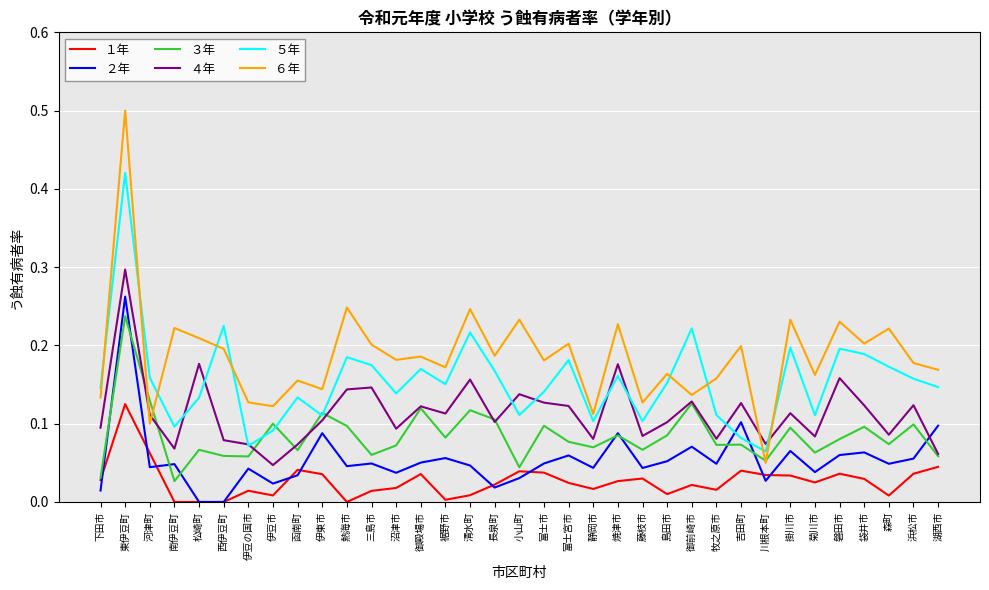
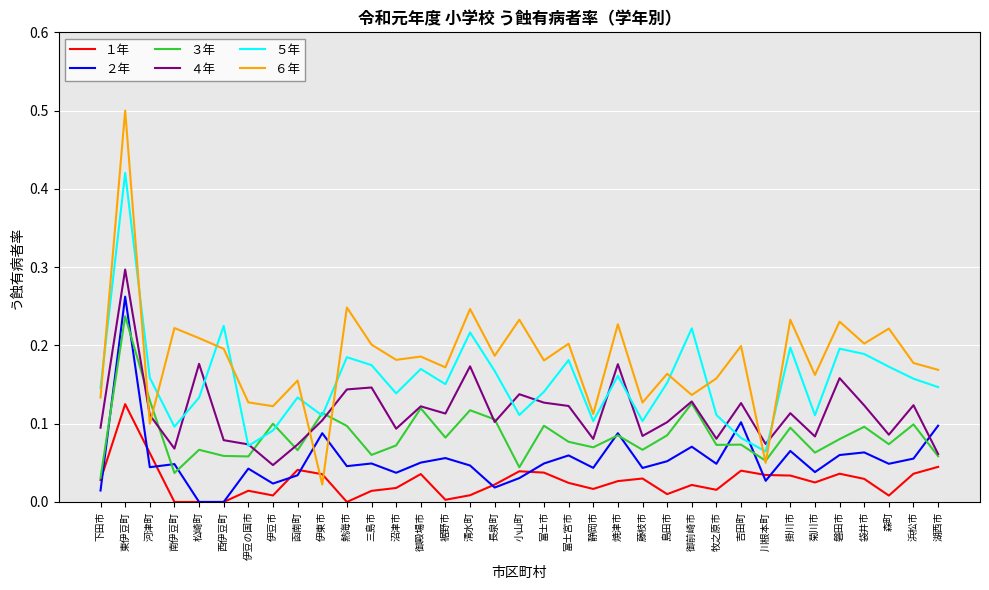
  {
    "１年": {
      "東伊豆町": 0.13,
      "河津町": 0.06,
      "南伊豆町": 0.00,
      "伊豆の国市": 0.01,
      "伊豆市": 0.01,
      "函南町": 0.04,
      "伊東市": 0.04,
      "熱海市": 0.00,
      "三島市": 0.01,
      "沼津市": 0.02,
      "御殿場市": 0.04,
      "裾野市": 0.00,
      "清水町": 0.01,
      "長泉町": 0.02,
      "小山町": 0.04,
      "富士市": 0.04,
      "富士宮市": 0.02,
      "静岡市": 0.02,
      "焼津市": 0.03,
      "藤枝市": 0.03,
      "島田市": 0.01,
      "御前崎市": 0.02,
      "牧之原市": 0.02,
      "吉田町": 0.04,
      "川根本町": 0.03,
      "掛川市": 0.03,
      "菊川市": 0.02,
      "磐田市": 0.04,
      "袋井市": 0.03,
      "森町": 0.01,
      "浜松市": 0.04,
      "湖西市": 0.04
    },
    "２年": {
      "下田市": 0.01,
      "東伊豆町": 0.26,
      "河津町": 0.04,
      "南伊豆町": 0.05,
      "伊豆の国市": 0.04,
      "伊豆市": 0.02,
      "函南町": 0.03,
      "伊東市": 0.09,
      "熱海市": 0.05,
      "三島市": 0.05,
      "沼津市": 0.04,
      "御殿場市": 0.05,
      "裾野市": 0.06,
      "清水町": 0.05,
      "長泉町": 0.02,
      "小山町": 0.03,
      "富士市": 0.05,
      "富士宮市": 0.06,
      "静岡市": 0.04,
      "藤枝市": 0.04,
      "島田市": 0.05,
      "御前崎市": 0.07,
      "牧之原市": 0.05,
      "吉田町": 0.10,
      "川根本町": 0.03,
      "掛川市": 0.07,
      "菊川市": 0.04,
      "磐田市": 0.06,
      "袋井市": 0.06,
      "森町": 0.05,
      "浜松市": 0.06,
      "湖西市": 0.10
    },
    "３年": {
      "東伊豆町": 0.24,
      "河津町": 0.13,
-     "南伊豆町": 0.03,
+     "南伊豆町": 0.04,
      "松崎町": 0.07,
      "西伊豆町": 0.06,
      "伊豆の国市": 0.06,
      "伊豆市": 0.10,
      "函南町": 0.07,
      "伊東市": 0.11,
      "熱海市": 0.10,
      "三島市": 0.06,
      "沼津市": 0.07,
      "裾野市": 0.08,
      "清水町": 0.12,
      "長泉町": 0.11,
      "小山町": 0.04,
      "富士市": 0.10,
      "富士宮市": 0.08,
      "静岡市": 0.07,
      "藤枝市": 0.07,
      "島田市": 0.09,
      "牧之原市": 0.07,
      "吉田町": 0.07,
      "掛川市": 0.09,
      "菊川市": 0.06,
      "磐田市": 0.08,
      "袋井市": 0.10,
      "森町": 0.07,
      "浜松市": 0.10
    },
    "４年": {
      "下田市": 0.09,
      "東伊豆町": 0.30,
      "河津町": 0.11,
      "南伊豆町": 0.07,
      "松崎町": 0.18,
      "西伊豆町": 0.08,
      "伊豆市": 0.05,
      "函南町": 0.07,
      "伊東市": 0.10,
      "熱海市": 0.14,
      "三島市": 0.15,
      "沼津市": 0.09,
      "裾野市": 0.11,
-     "清水町": 0.16,
+     "清水町": 0.17,
      "長泉町": 0.10,
      "小山町": 0.14,
      "富士市": 0.13,
      "富士宮市": 0.12,
      "静岡市": 0.08,
      "焼津市": 0.18,
      "藤枝市": 0.08,
      "島田市": 0.10,
      "牧之原市": 0.08,
      "吉田町": 0.13,
      "川根本町": 0.07,
      "掛川市": 0.11,
      "菊川市": 0.08,
      "磐田市": 0.16,
      "袋井市": 0.12,
      "森町": 0.09,
      "浜松市": 0.12
    },
    "５年": {
      "下田市": 0.15,
      "東伊豆町": 0.42,
      "河津町": 0.16,
      "南伊豆町": 0.10,
      "松崎町": 0.13,
      "西伊豆町": 0.23,
      "伊豆市": 0.09,
      "函南町": 0.13,
      "伊東市": 0.11,
      "熱海市": 0.18,
      "三島市": 0.17,
      "沼津市": 0.14,
      "御殿場市": 0.17,
      "裾野市": 0.15,
      "清水町": 0.22,
      "長泉町": 0.17,
      "小山町": 0.11,
      "富士市": 0.14,
      "富士宮市": 0.18,
      "静岡市": 0.10,
      "焼津市": 0.16,
      "藤枝市": 0.10,
      "島田市": 0.15,
      "御前崎市": 0.22,
      "牧之原市": 0.11,
      "吉田町": 0.08,
      "川根本町": 0.06,
      "掛川市": 0.20,
      "菊川市": 0.11,
      "磐田市": 0.20,
      "袋井市": 0.19,
      "森町": 0.17,
      "浜松市": 0.16,
      "湖西市": 0.15
    },
    "６年": {
      "下田市": 0.13,
      "東伊豆町": 0.50,
      "河津町": 0.10,
      "南伊豆町": 0.22,
      "松崎町": 0.21,
      "西伊豆町": 0.20,
      "伊豆の国市": 0.13,
      "伊豆市": 0.12,
      "函南町": 0.16,
-     "伊東市": 0.14,
+     "伊東市": 0.02,
      "熱海市": 0.25,
      "三島市": 0.20,
      "沼津市": 0.18,
      "御殿場市": 0.19,
      "裾野市": 0.17,
      "清水町": 0.25,
      "長泉町": 0.19,
      "小山町": 0.23,
      "富士市": 0.18,
      "富士宮市": 0.20,
      "静岡市": 0.11,
      "焼津市": 0.23,
      "藤枝市": 0.13,
      "島田市": 0.16,
      "御前崎市": 0.14,
      "牧之原市": 0.16,
      "吉田町": 0.20,
      "掛川市": 0.23,
      "菊川市": 0.16,
      "磐田市": 0.23,
      "袋井市": 0.20,
      "森町": 0.22,
      "浜松市": 0.18,
      "湖西市": 0.17
    }
  }
